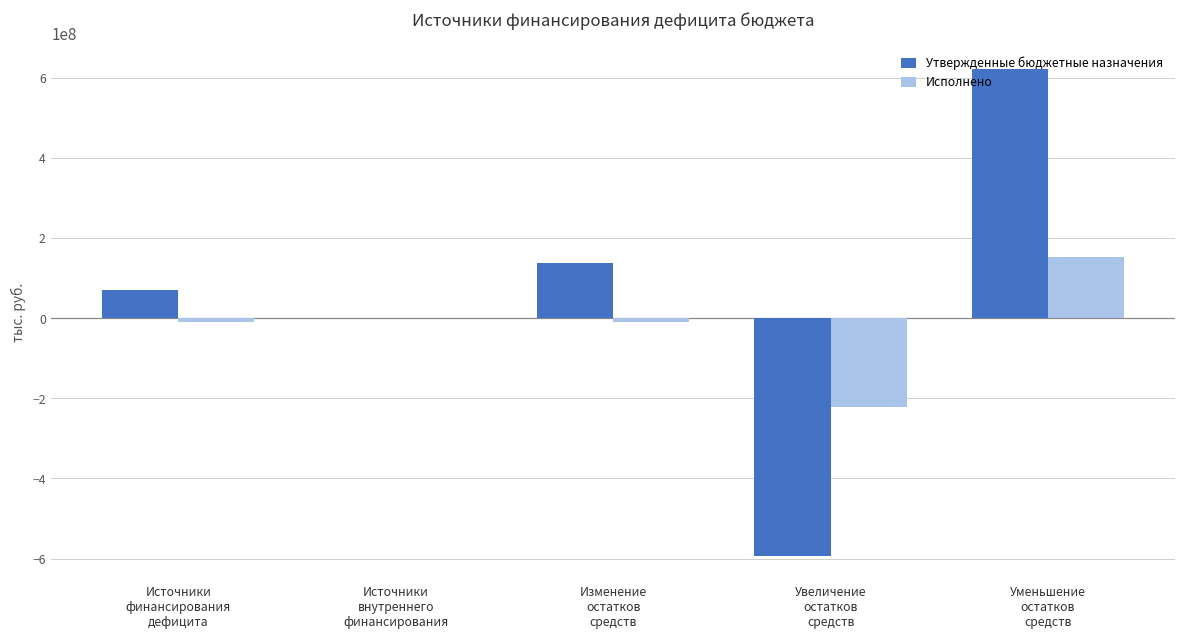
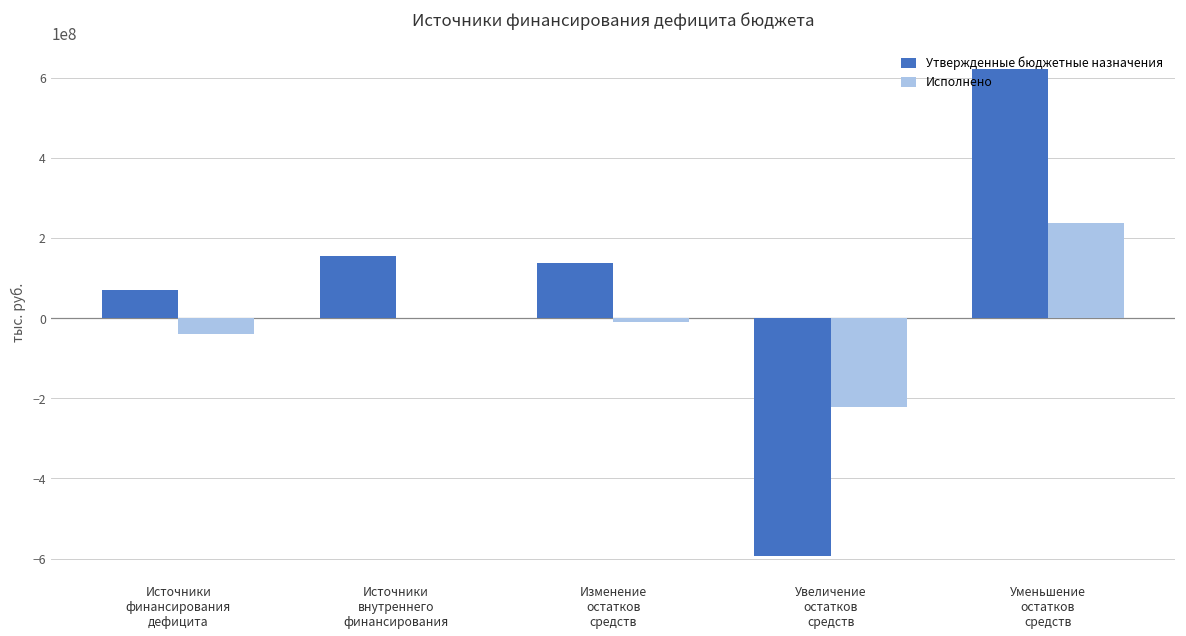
  {
    "Утвержденные бюджетные назначения": {
      "Источники финансирования дефицита": 70000000,
-     "Источники внутреннего финансирования": 0,
+     "Источники внутреннего финансирования": 160000000,
      "Изменение остатков средств": 140000000,
      "Увеличение остатков средств": -590000000,
      "Уменьшение остатков средств": 620000000
    },
    "Исполнено": {
-     "Источники финансирования дефицита": -10000000,
+     "Источники финансирования дефицита": -40000000,
      "Источники внутреннего финансирования": 0,
      "Изменение остатков средств": -10000000,
      "Увеличение остатков средств": -220000000,
-     "Уменьшение остатков средств": 150000000
+     "Уменьшение остатков средств": 240000000
    }
  }
